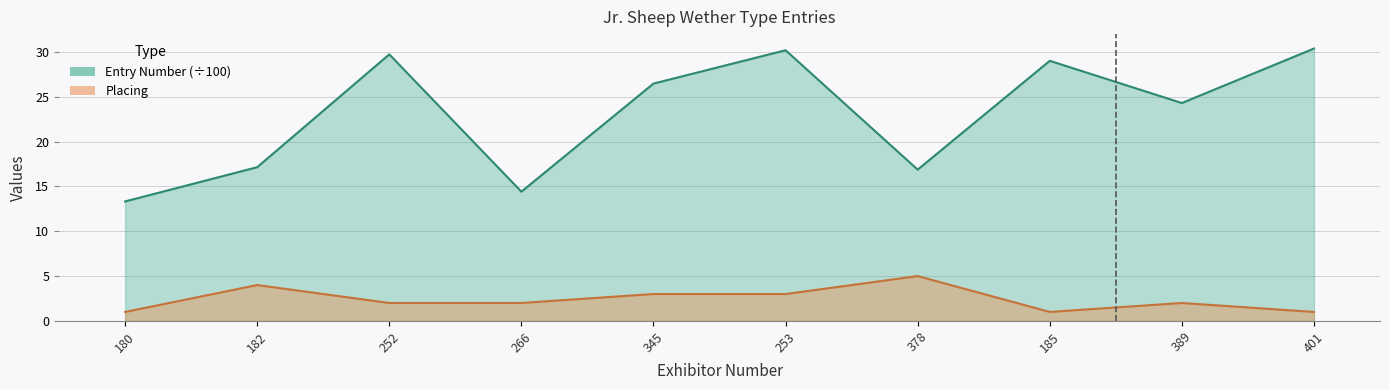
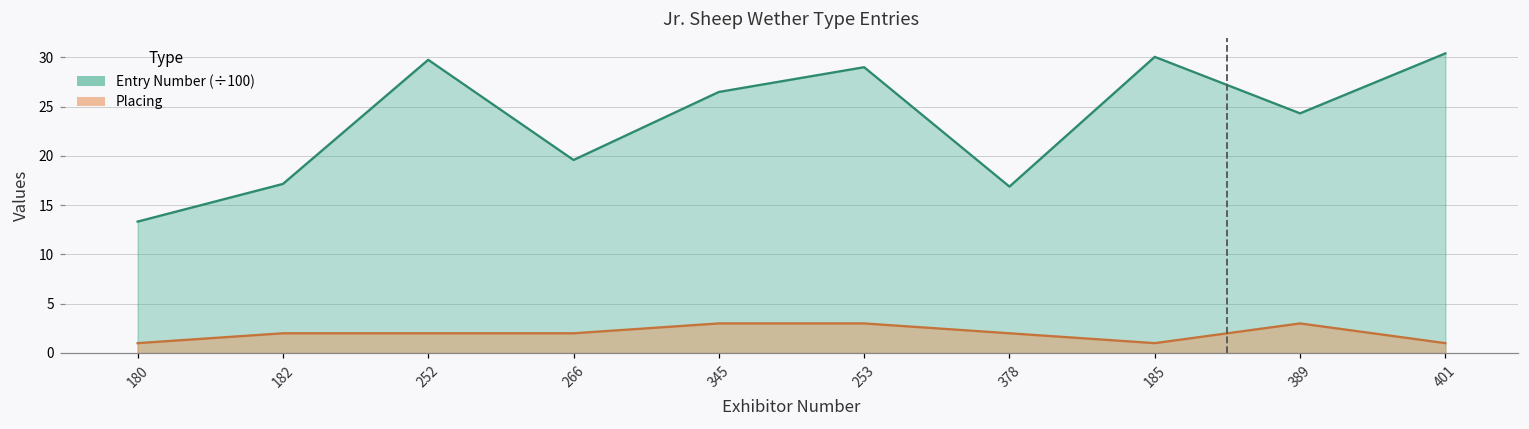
  {
    "Entry Number (÷100)": {
      "180": 13,
      "182": 17,
      "252": 30,
-     "266": 14,
+     "266": 20,
      "345": 26,
-     "253": 30,
+     "253": 29,
      "378": 17,
-     "185": 29,
+     "185": 30,
      "389": 24,
      "401": 30
    },
    "Placing": {
      "180": 1,
-     "182": 4,
+     "182": 2,
      "252": 2,
      "266": 2,
      "345": 3,
      "253": 3,
-     "378": 5,
+     "378": 2,
      "185": 1,
-     "389": 2,
+     "389": 3,
      "401": 1
    }
  }
